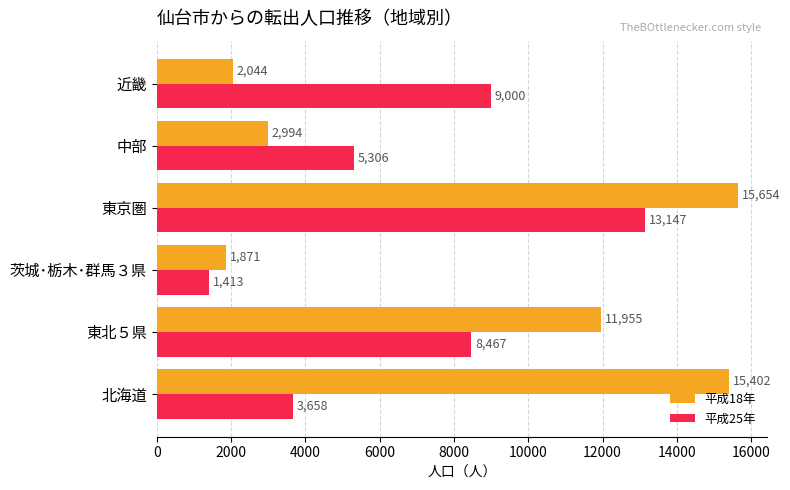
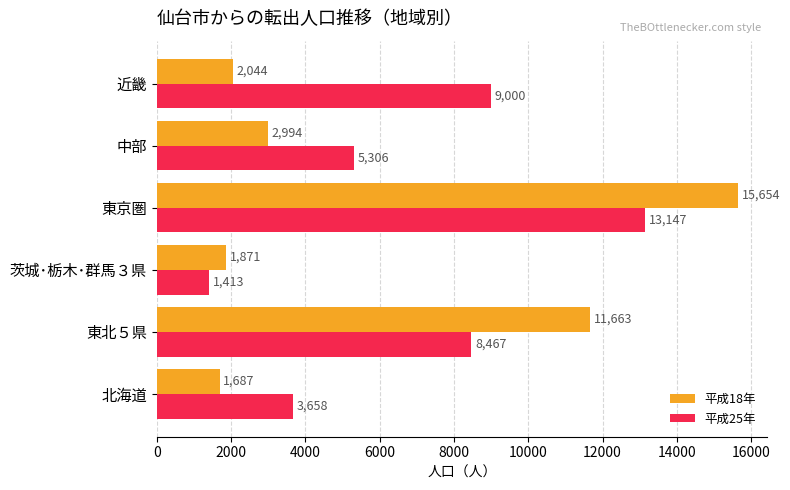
  {
    "平成18年": {
      "近畿": "2,044",
      "中部": "2,994",
      "東京圏": "15,654",
      "茨城･栃木･群馬３県": "1,871",
-     "東北５県": "11,955",
-     "北海道": "15,402"
+     "東北５県": "11,663",
+     "北海道": "1,687"
    },
    "平成25年": {
      "近畿": "9,000",
      "中部": "5,306",
      "東京圏": "13,147",
      "茨城･栃木･群馬３県": "1,413",
      "東北５県": "8,467",
      "北海道": "3,658"
    }
  }
